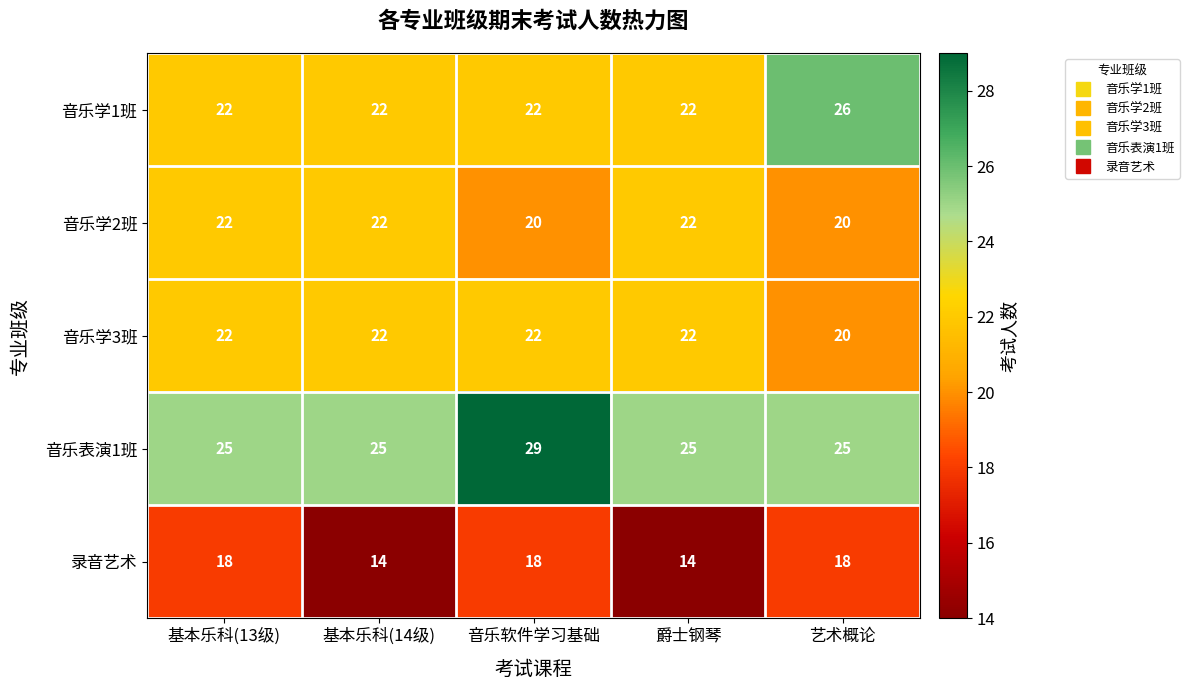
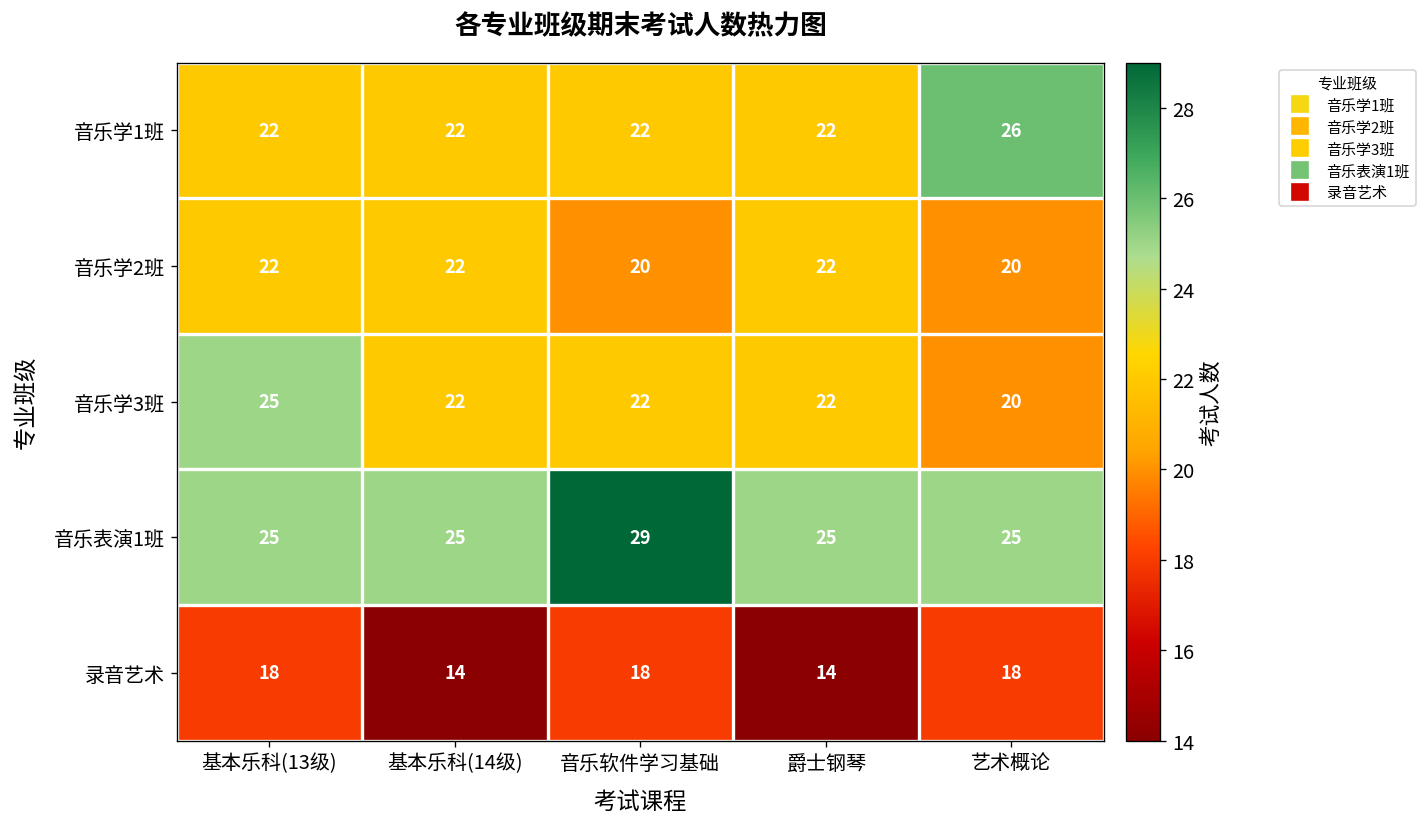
  {
    "音乐学1班": {
      "基本乐科(13级)": 22,
      "基本乐科(14级)": 22,
      "音乐软件学习基础": 22,
      "爵士钢琴": 22,
      "艺术概论": 26
    },
    "音乐学2班": {
      "基本乐科(13级)": 22,
      "基本乐科(14级)": 22,
      "音乐软件学习基础": 20,
      "爵士钢琴": 22,
      "艺术概论": 20
    },
    "音乐学3班": {
-     "基本乐科(13级)": 22,
+     "基本乐科(13级)": 25,
      "基本乐科(14级)": 22,
      "音乐软件学习基础": 22,
      "爵士钢琴": 22,
      "艺术概论": 20
    },
    "音乐表演1班": {
      "基本乐科(13级)": 25,
      "基本乐科(14级)": 25,
      "音乐软件学习基础": 29,
      "爵士钢琴": 25,
      "艺术概论": 25
    },
    "录音艺术": {
      "基本乐科(13级)": 18,
      "基本乐科(14级)": 14,
      "音乐软件学习基础": 18,
      "爵士钢琴": 14,
      "艺术概论": 18
    }
  }
